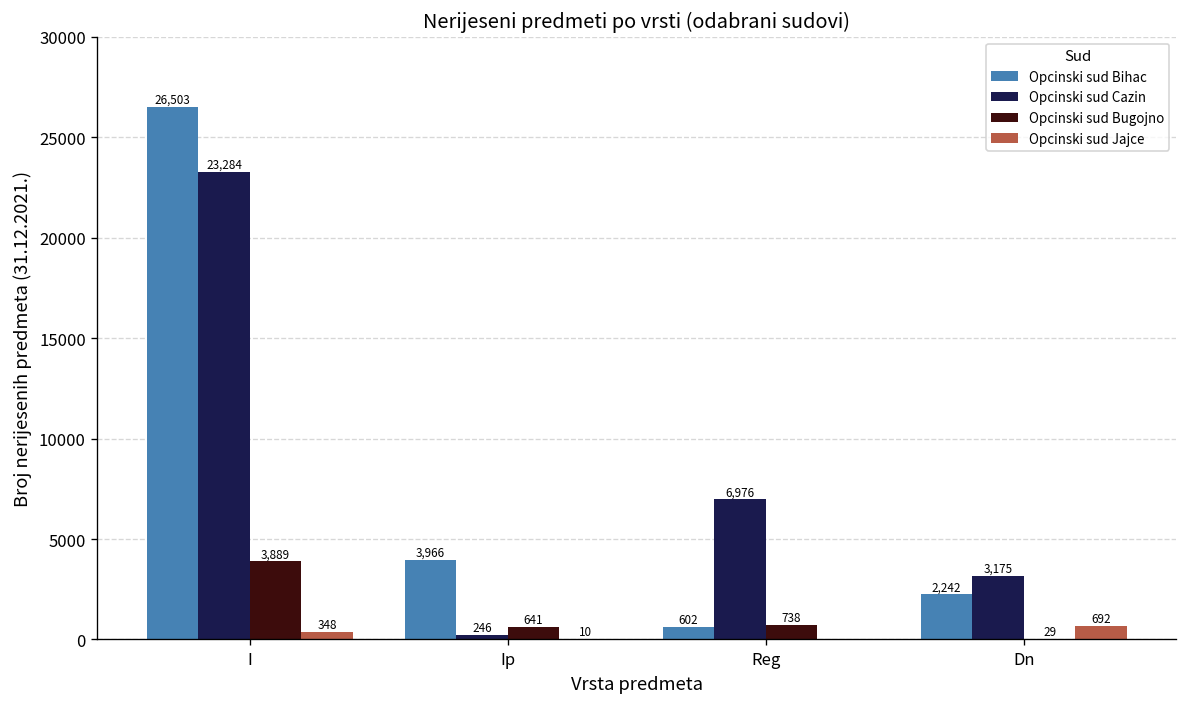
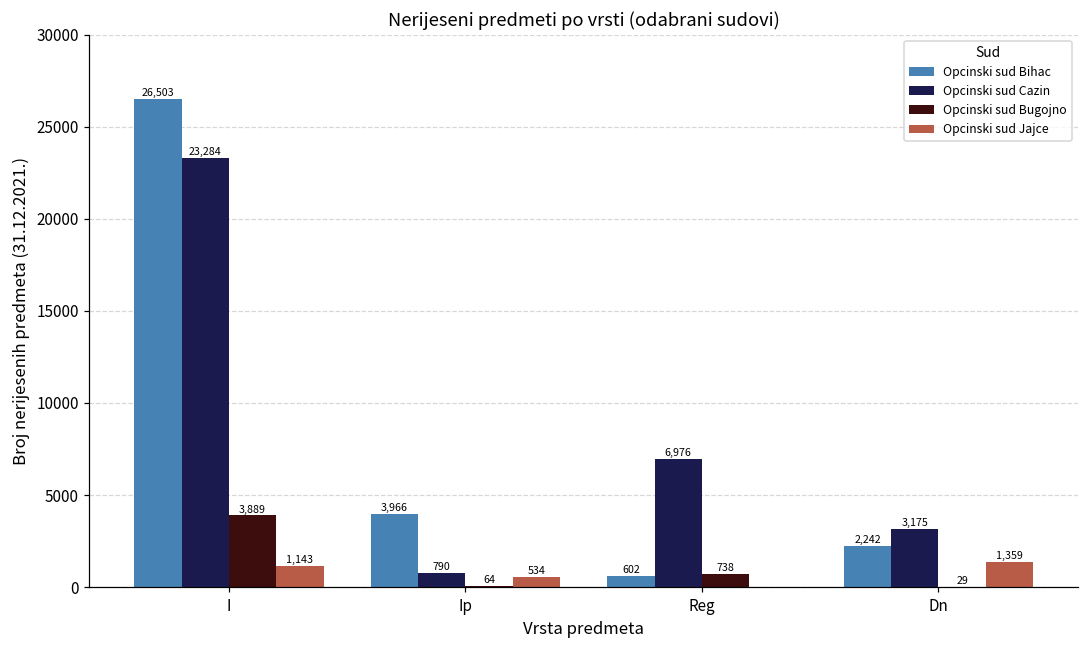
  {
    "Opcinski sud Bihac": {
      "I": "26,503",
      "Ip": "3,966",
      "Reg": "602",
      "Dn": "2,242"
    },
    "Opcinski sud Cazin": {
      "I": "23,284",
-     "Ip": "246",
+     "Ip": "790",
      "Reg": "6,976",
      "Dn": "3,175"
    },
    "Opcinski sud Bugojno": {
      "I": "3,889",
-     "Ip": "641",
+     "Ip": "64",
      "Reg": "738",
      "Dn": "29"
    },
    "Opcinski sud Jajce": {
-     "I": "348",
-     "Ip": "10",
-     "Dn": "692"
+     "I": "1,143",
+     "Ip": "534",
+     "Dn": "1,359"
    }
  }
